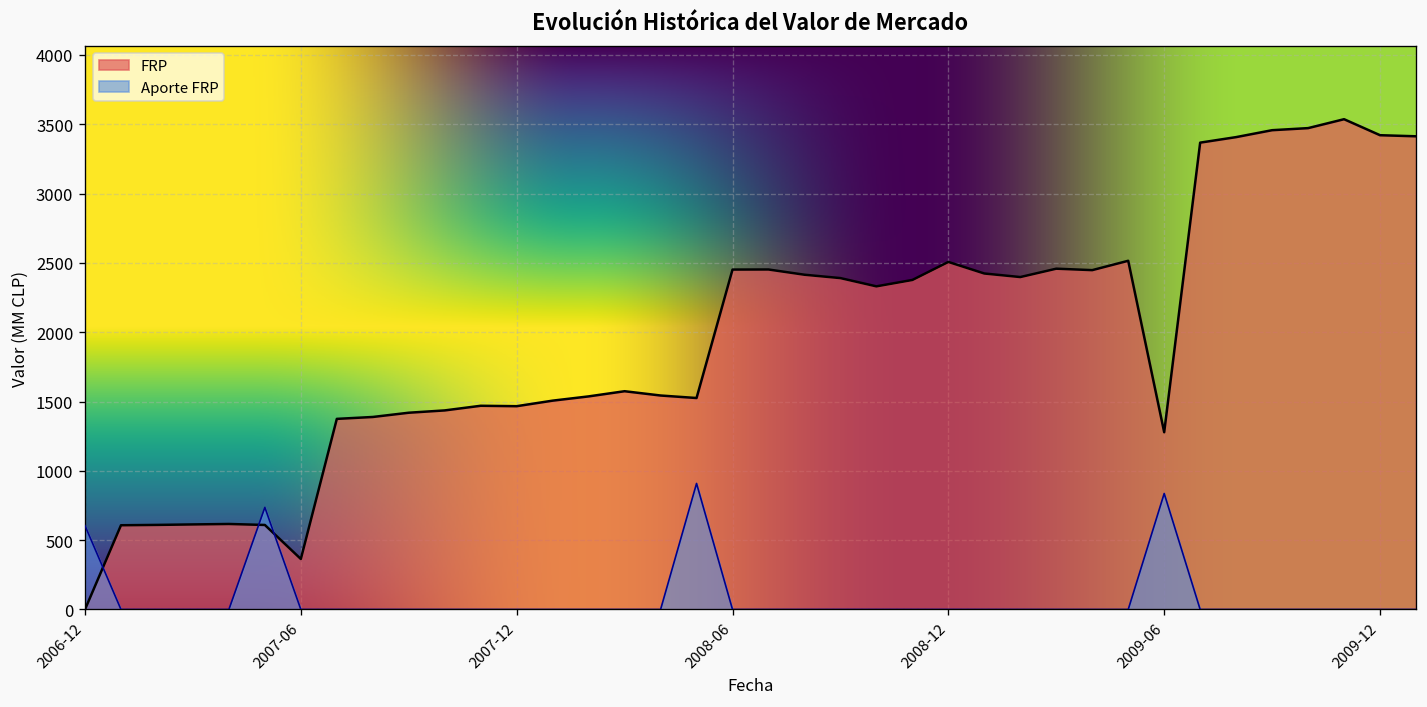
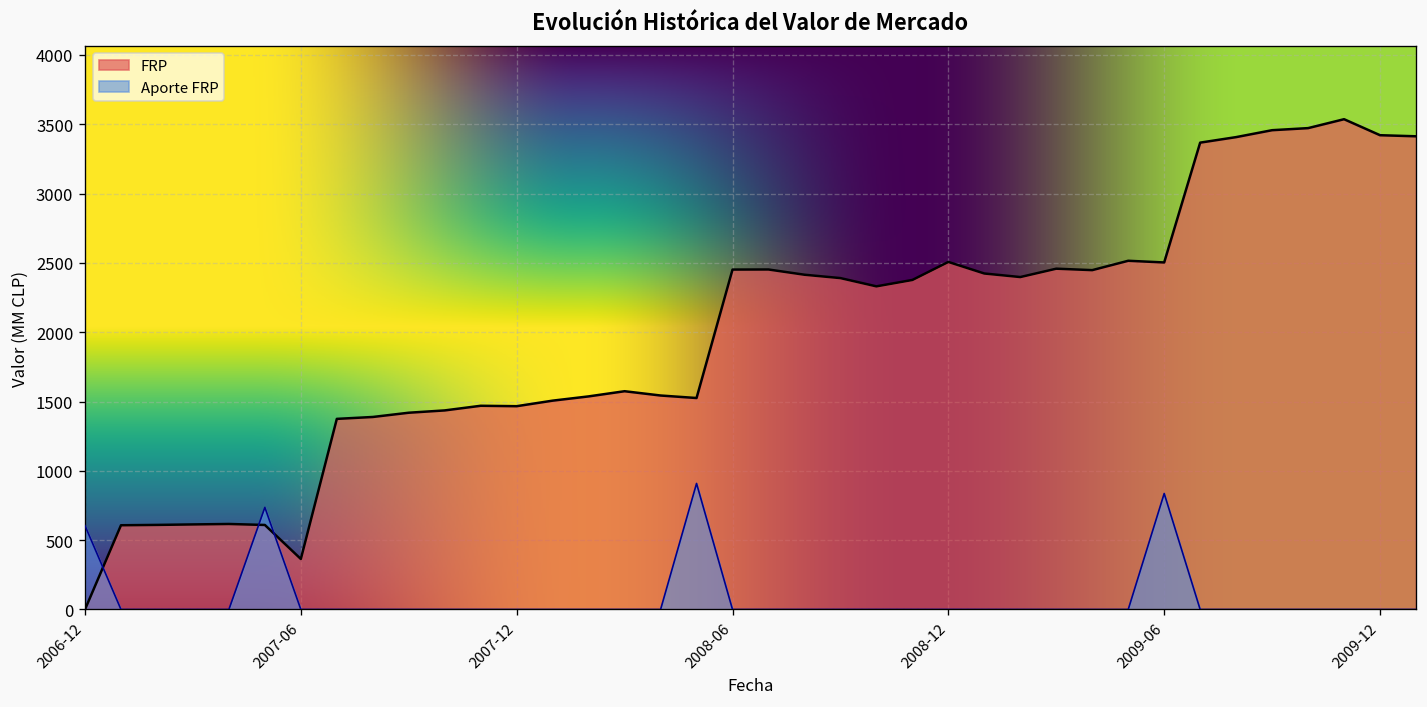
  {
    "FRP": {
      "2006-12": 0,
      "2007-06": 360,
      "2007-12": 1470,
      "2008-06": 2450,
      "2008-12": 2510,
-     "2009-06": 1280,
+     "2009-06": 2500,
      "2009-12": 3420
    },
    "Aporte FRP": {
      "2006-12": 600,
      "2007-06": 0,
      "2007-12": 0,
      "2008-06": 0,
      "2008-12": 0,
      "2009-06": 840,
      "2009-12": 0
    }
  }
